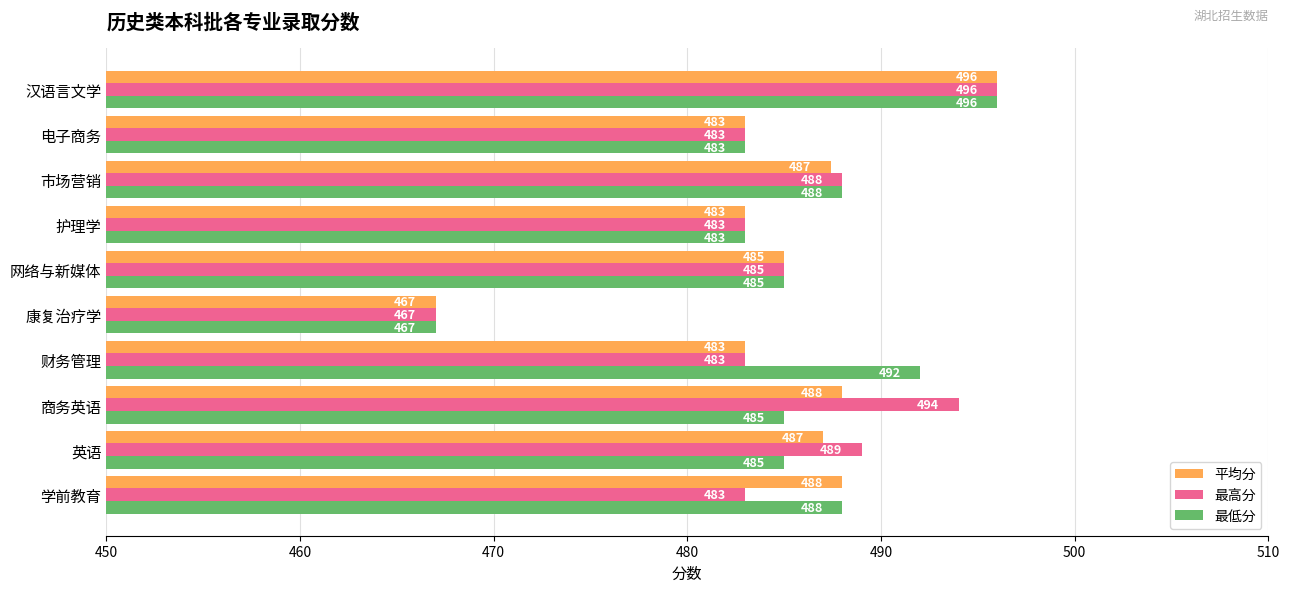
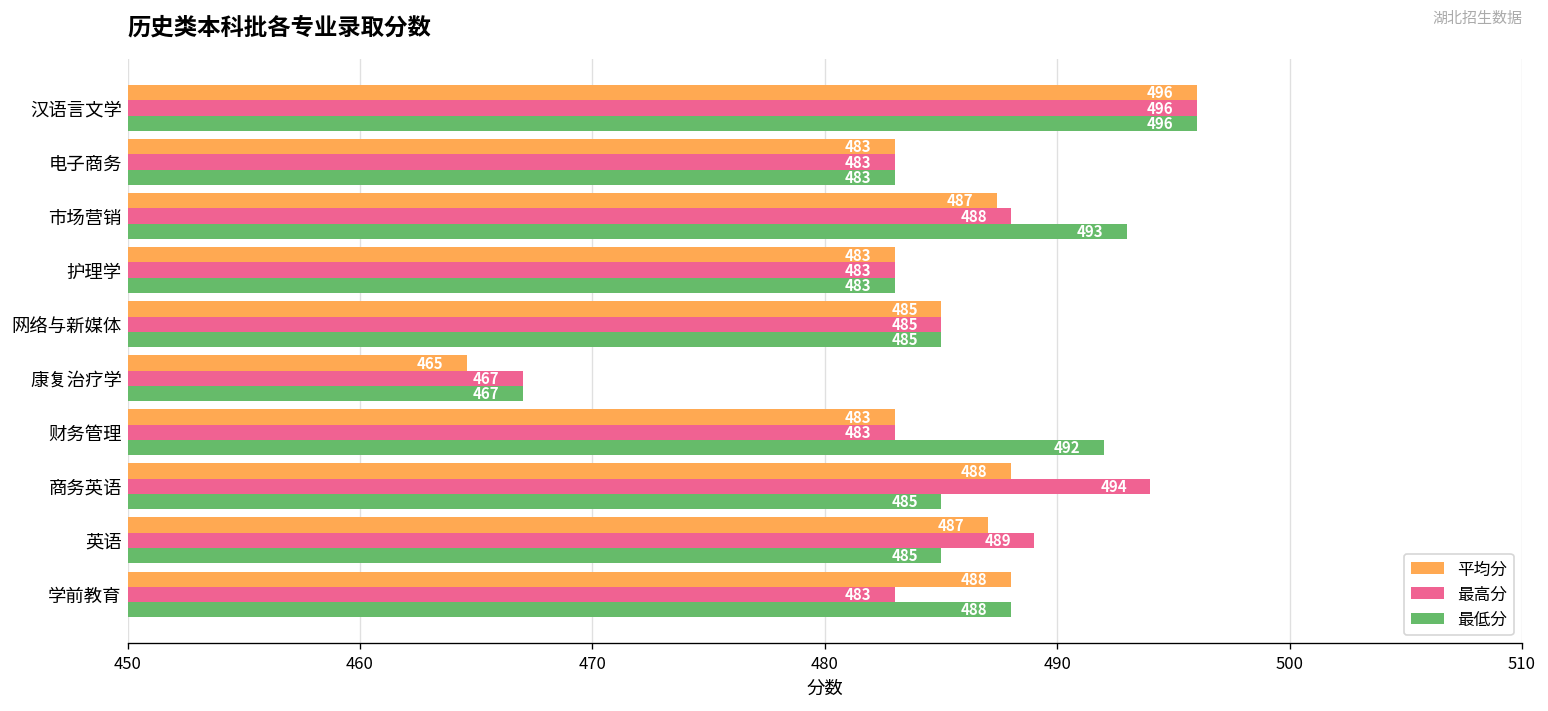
  {
    "平均分": {
      "汉语言文学": 496,
      "电子商务": 483,
      "市场营销": 487,
      "护理学": 483,
      "网络与新媒体": 485,
-     "康复治疗学": 467,
+     "康复治疗学": 465,
      "财务管理": 483,
      "商务英语": 488,
      "英语": 487,
      "学前教育": 488
    },
    "最高分": {
      "汉语言文学": 496,
      "电子商务": 483,
      "市场营销": 488,
      "护理学": 483,
      "网络与新媒体": 485,
      "康复治疗学": 467,
      "财务管理": 483,
      "商务英语": 494,
      "英语": 489,
      "学前教育": 483
    },
    "最低分": {
      "汉语言文学": 496,
      "电子商务": 483,
-     "市场营销": 488,
+     "市场营销": 493,
      "护理学": 483,
      "网络与新媒体": 485,
      "康复治疗学": 467,
      "财务管理": 492,
      "商务英语": 485,
      "英语": 485,
      "学前教育": 488
    }
  }
